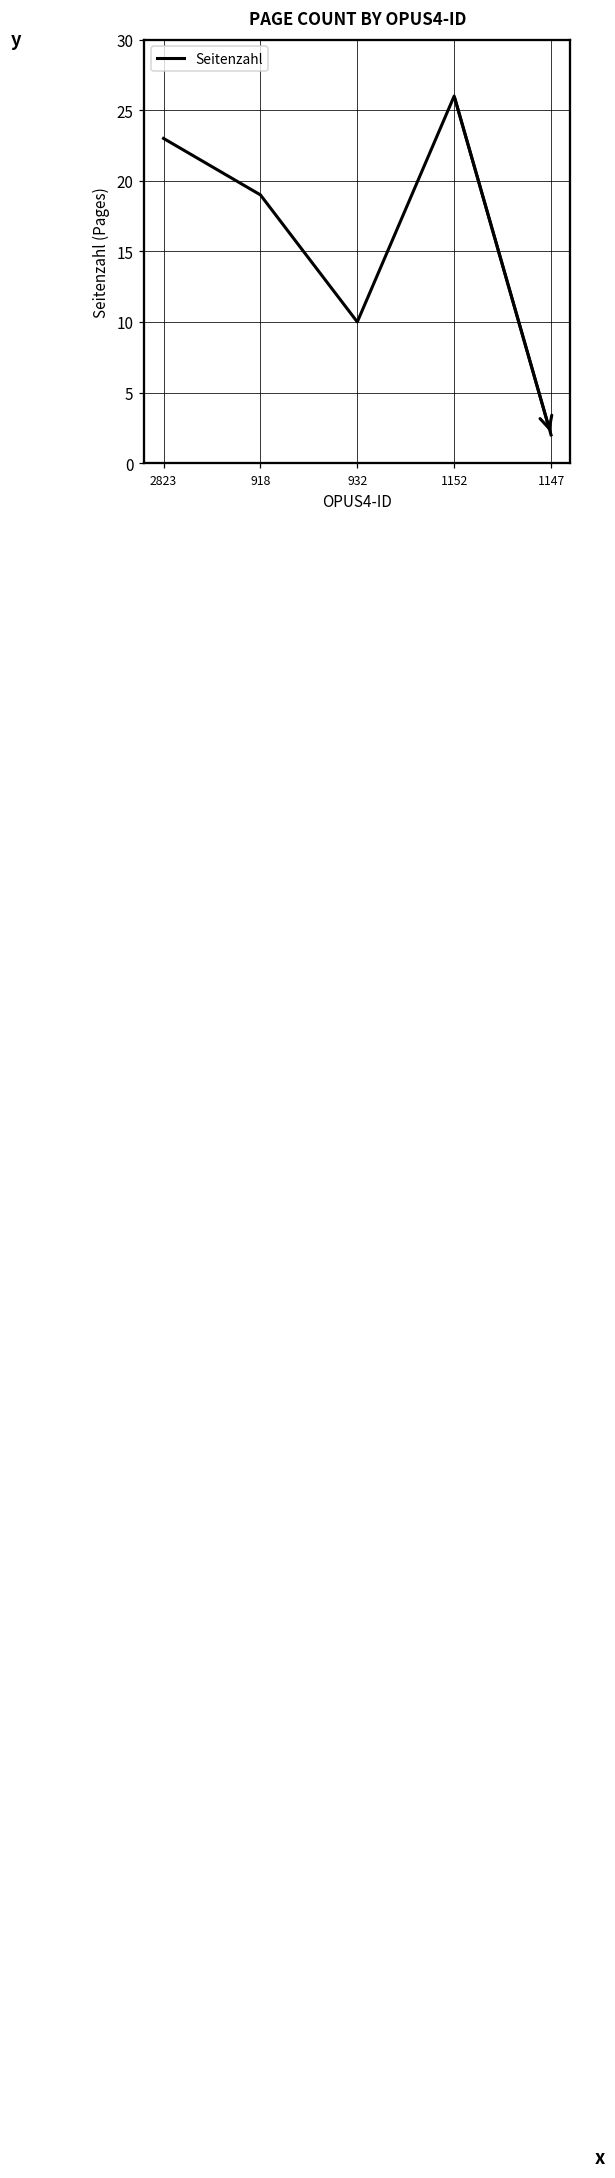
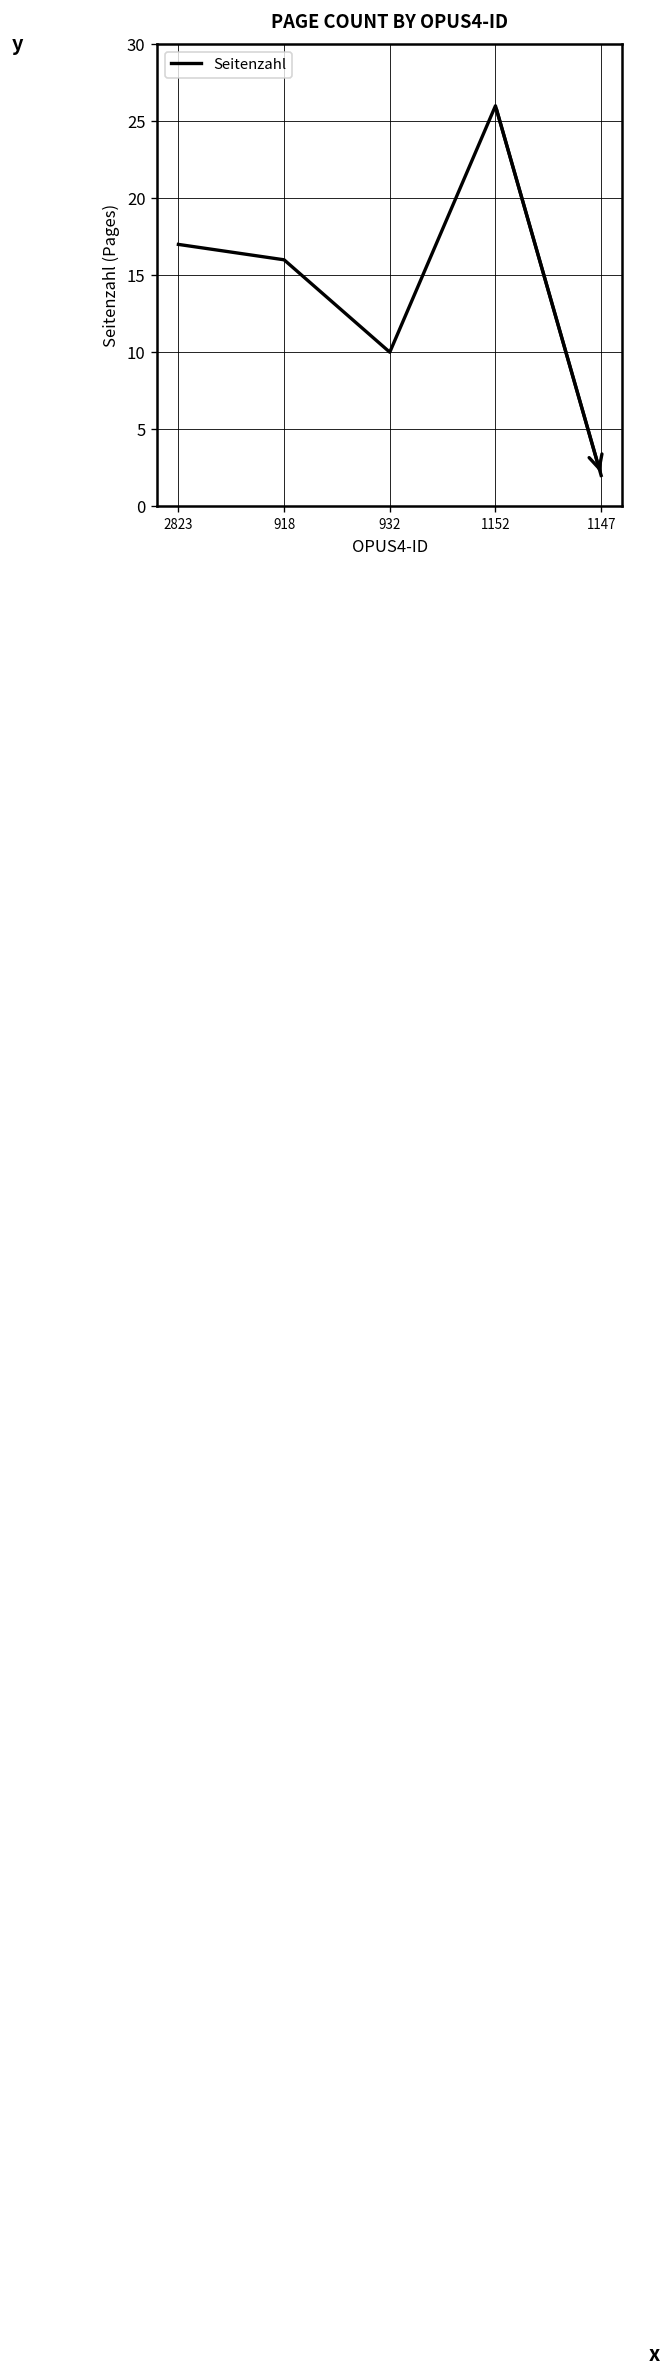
  {
-   "2823": 23,
-   "918": 19,
+   "2823": 17,
+   "918": 16,
    "932": 10,
    "1152": 26,
    "1147": 2
  }
